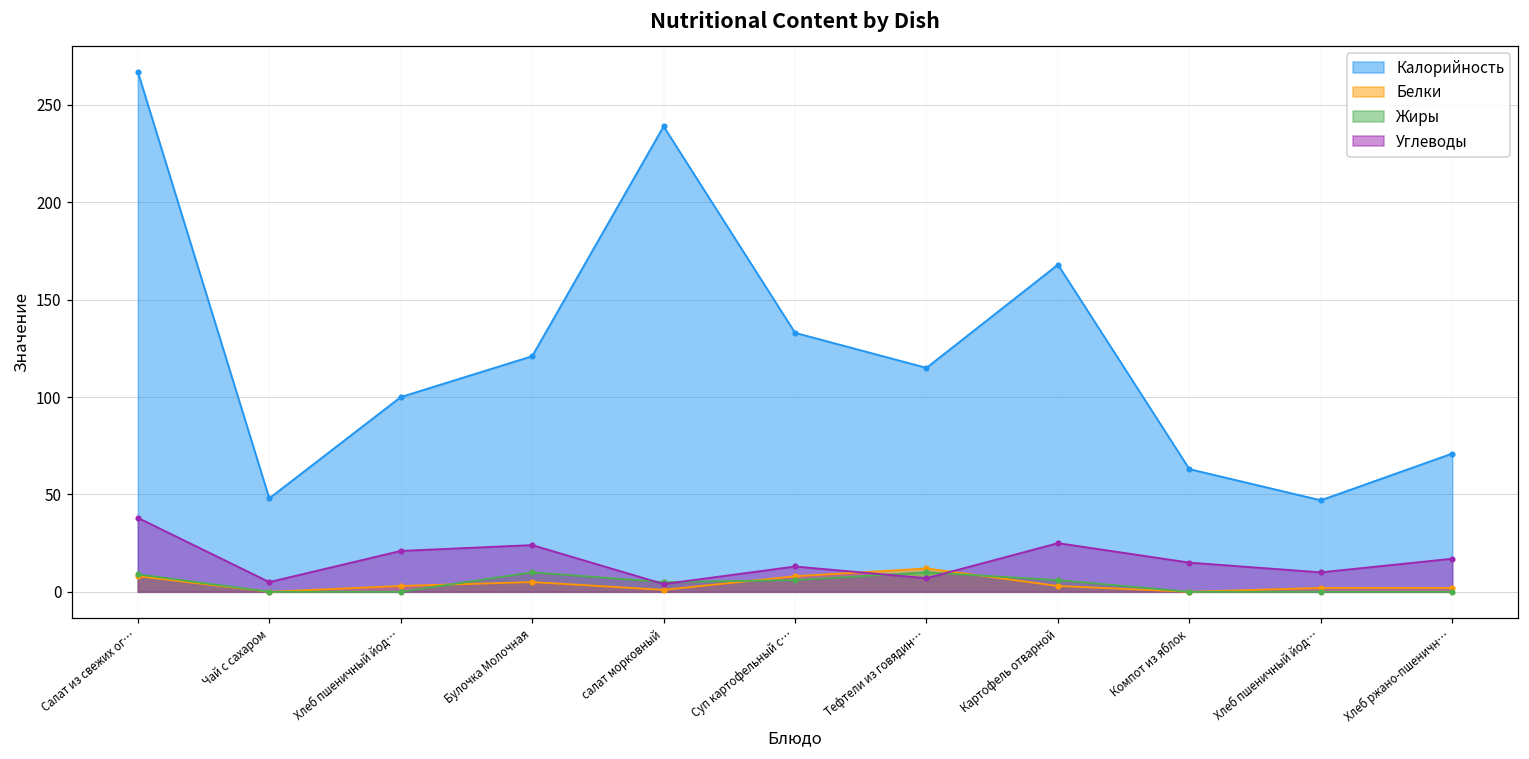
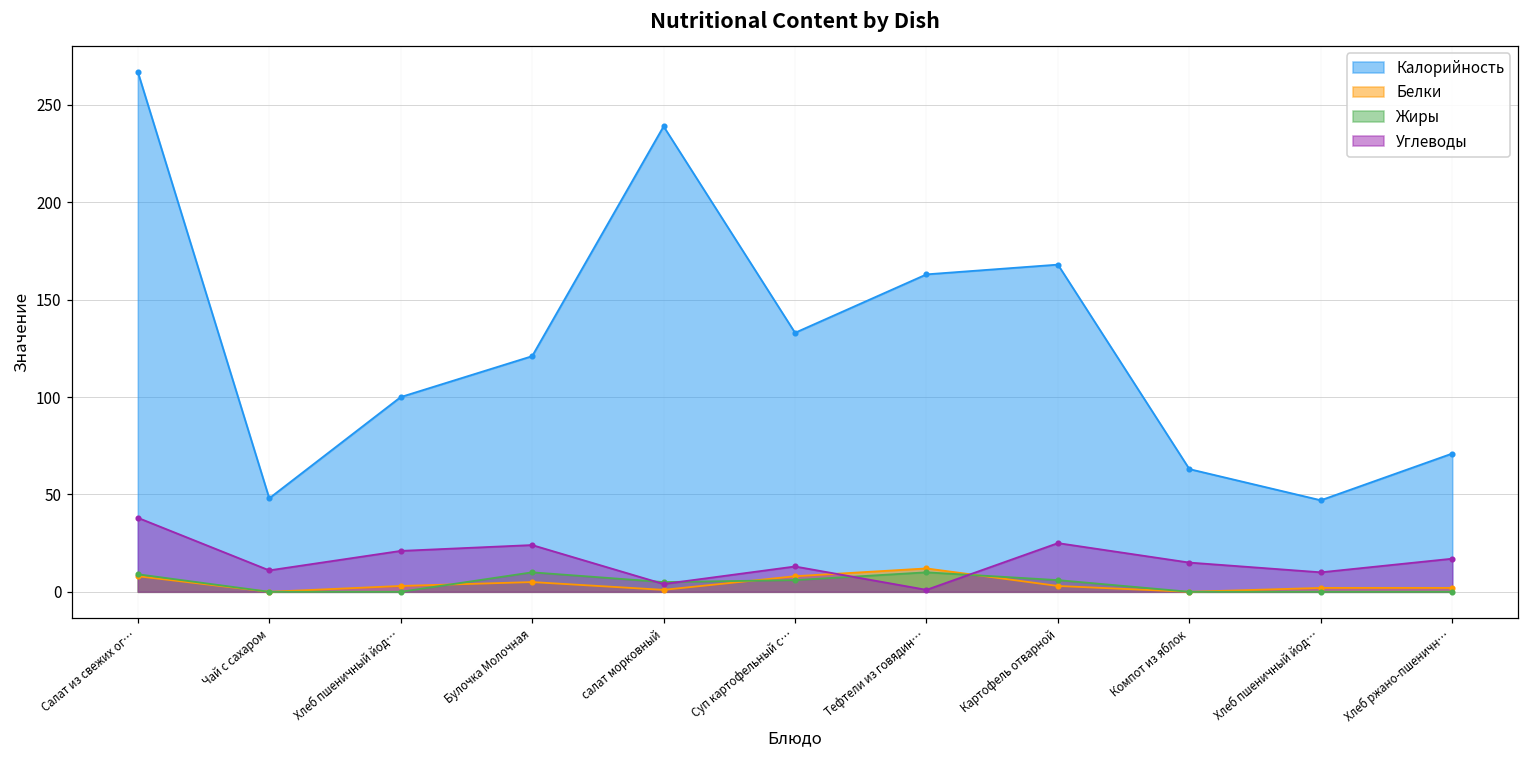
  {
    "Калорийность": {
      "Салат из свежих ог…": 267,
      "Чай с сахаром": 48,
      "Булочка Молочная": 121,
      "салат морковный": 239,
      "Суп картофельный с…": 133,
-     "Тефтели из говядин…": 115,
+     "Тефтели из говядин…": 163,
      "Картофель отварной": 168,
      "Компот из яблок": 63,
      "Хлеб ржано-пшеничн…": 71
    },
    "Белки": {
      "Булочка Молочная": 5,
      "салат морковный": 1,
      "Суп картофельный с…": 8,
      "Тефтели из говядин…": 12,
      "Картофель отварной": 3,
      "Хлеб ржано-пшеничн…": 2
    },
    "Жиры": {
      "Булочка Молочная": 10,
      "Суп картофельный с…": 6,
      "Тефтели из говядин…": 10,
      "Картофель отварной": 6,
      "Хлеб ржано-пшеничн…": 0
    },
    "Углеводы": {
      "Салат из свежих ог…": 38,
-     "Чай с сахаром": 5,
+     "Чай с сахаром": 11,
      "Булочка Молочная": 24,
      "Суп картофельный с…": 13,
-     "Тефтели из говядин…": 7,
+     "Тефтели из говядин…": 1,
      "Картофель отварной": 25,
      "Компот из яблок": 15,
      "Хлеб ржано-пшеничн…": 17
    }
  }
